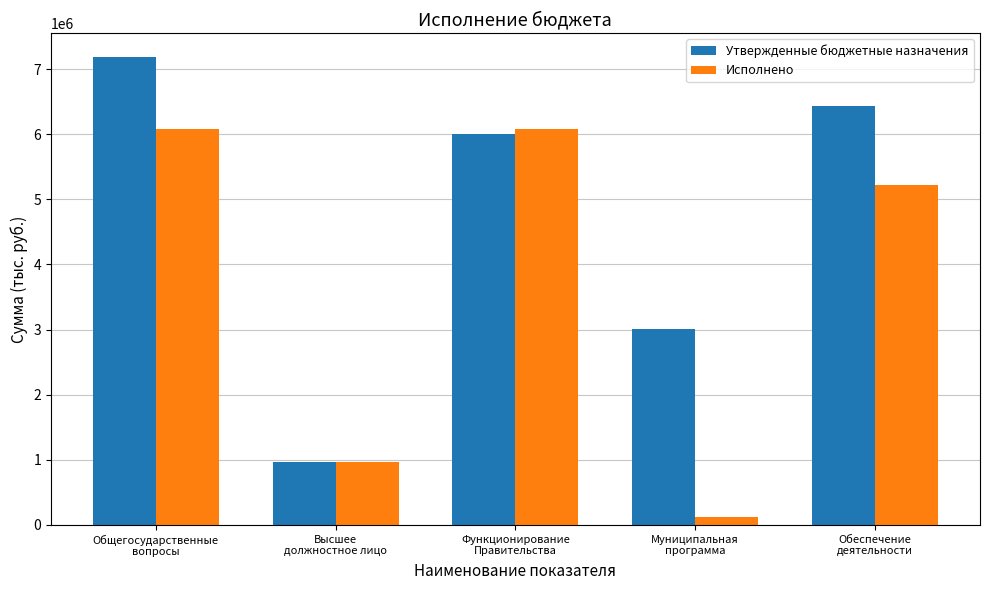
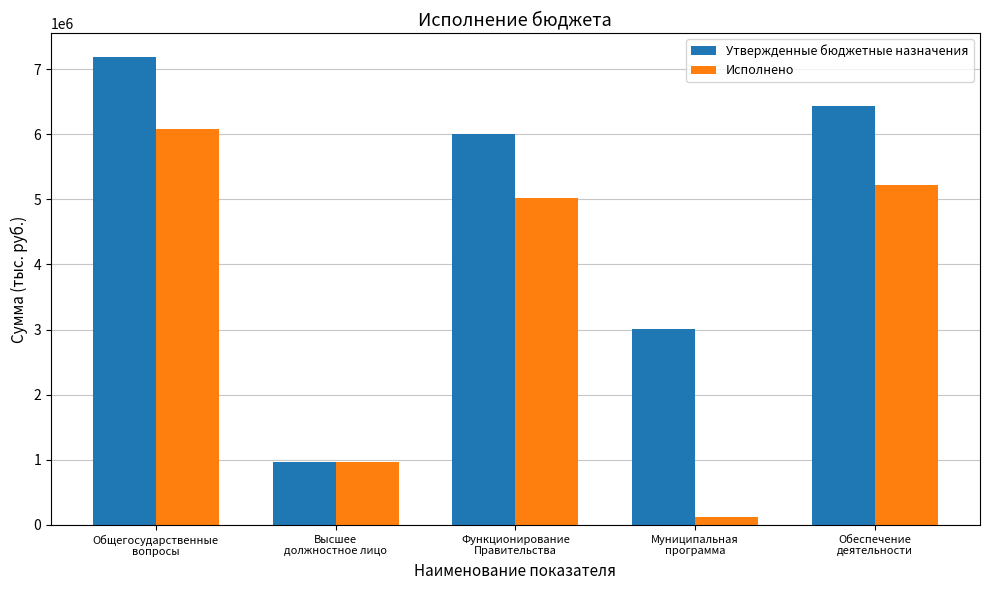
  {
    "Утвержденные бюджетные назначения": {
      "Общегосударственные вопросы": 7200000,
      "Высшее должностное лицо": 1000000,
      "Функционирование Правительства": 6000000,
      "Муниципальная программа": 3000000,
      "Обеспечение деятельности": 6400000
    },
    "Исполнено": {
      "Общегосударственные вопросы": 6100000,
      "Высшее должностное лицо": 1000000,
-     "Функционирование Правительства": 6100000,
+     "Функционирование Правительства": 5000000,
      "Муниципальная программа": 100000,
      "Обеспечение деятельности": 5200000
    }
  }
